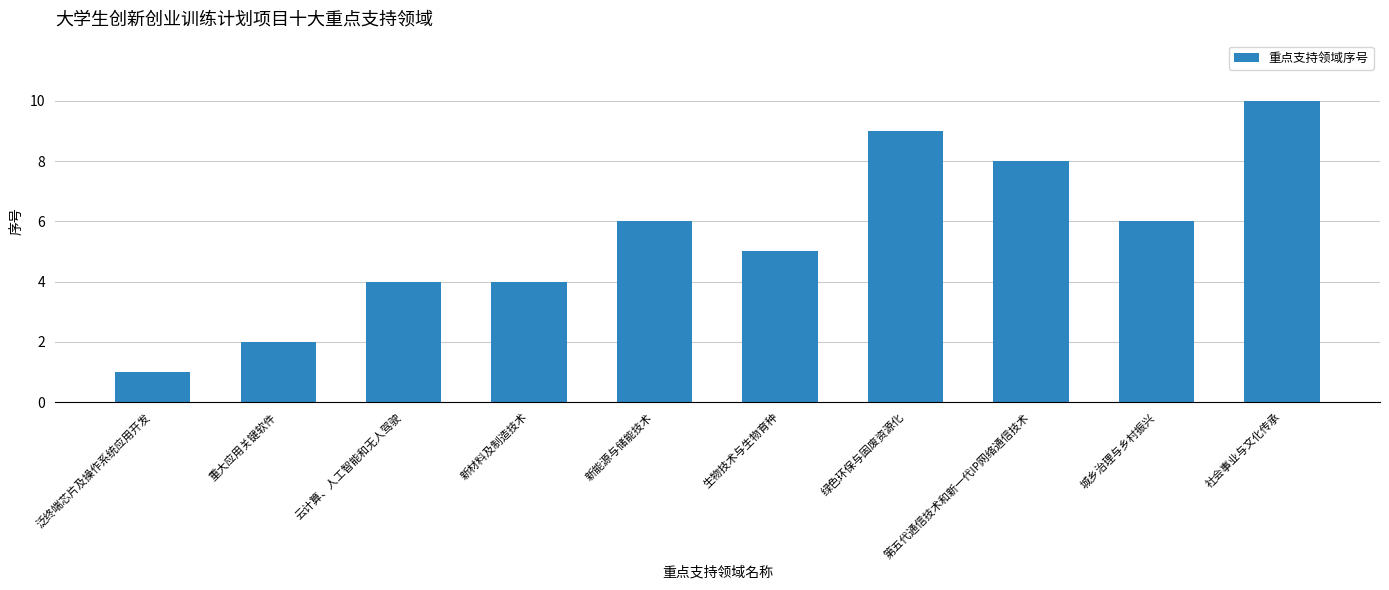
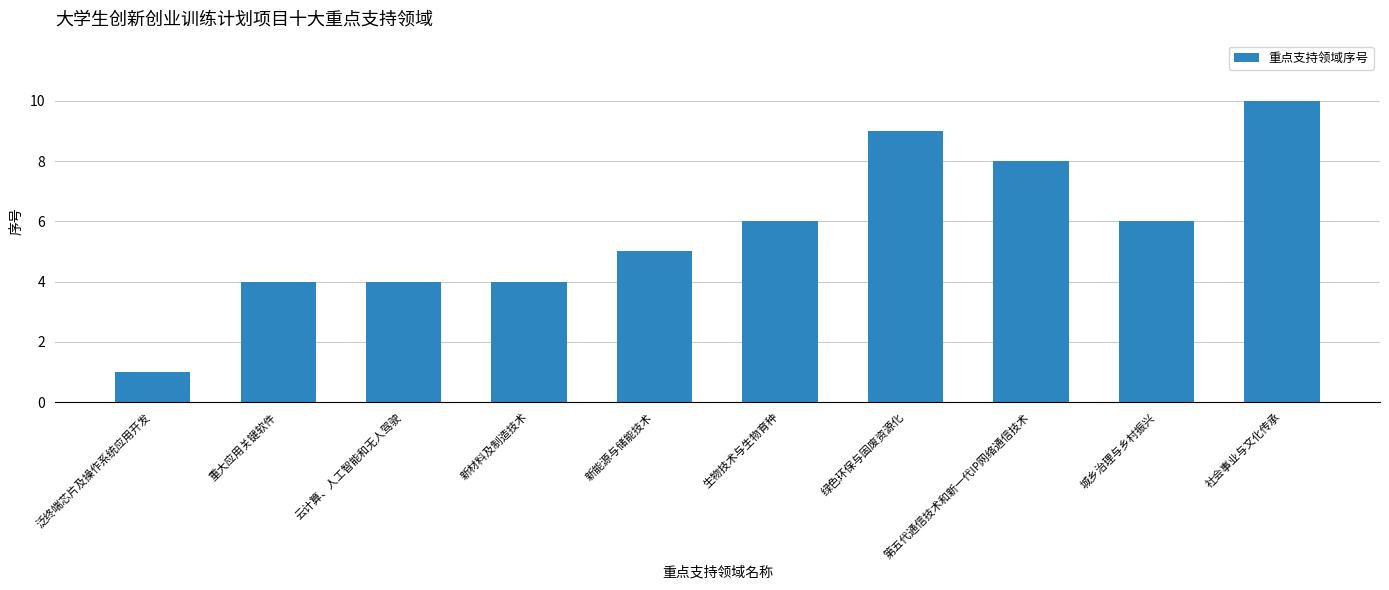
  {
    "泛终端芯片及操作系统应用开发": 1,
-   "重大应用关键软件": 2,
+   "重大应用关键软件": 4,
    "云计算、人工智能和无人驾驶": 4,
    "新材料及制造技术": 4,
-   "新能源与储能技术": 6,
-   "生物技术与生物育种": 5,
+   "新能源与储能技术": 5,
+   "生物技术与生物育种": 6,
    "绿色环保与固废资源化": 9,
    "第五代通信技术和新一代IP网络通信技术": 8,
    "城乡治理与乡村振兴": 6,
    "社会事业与文化传承": 10
  }
